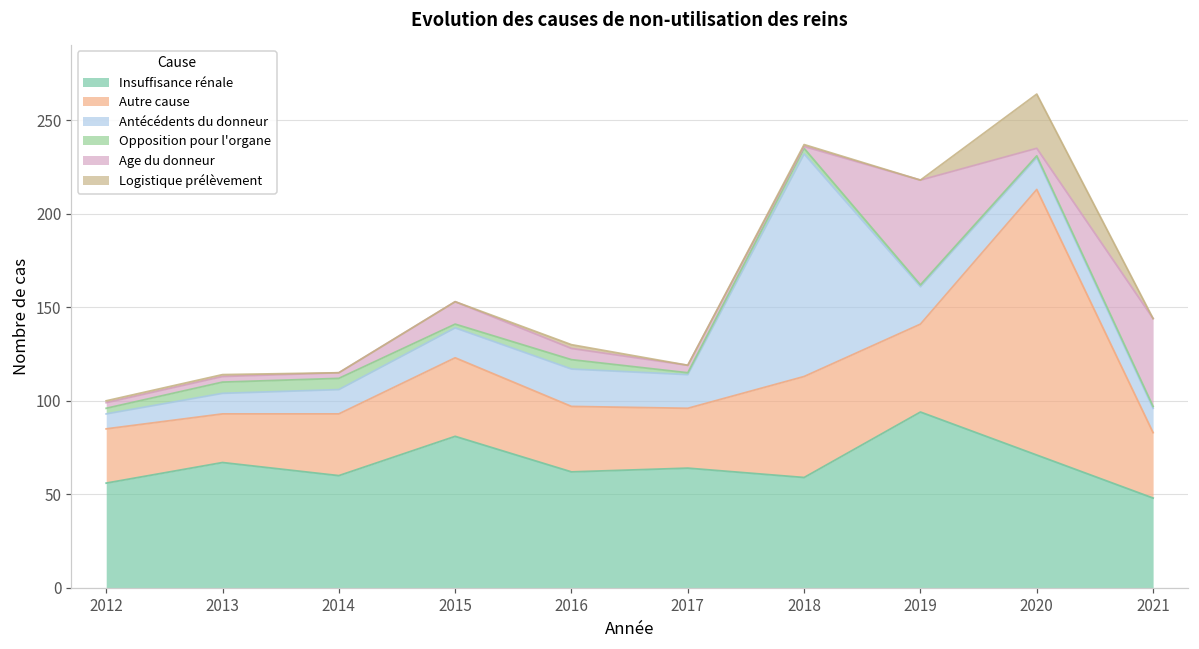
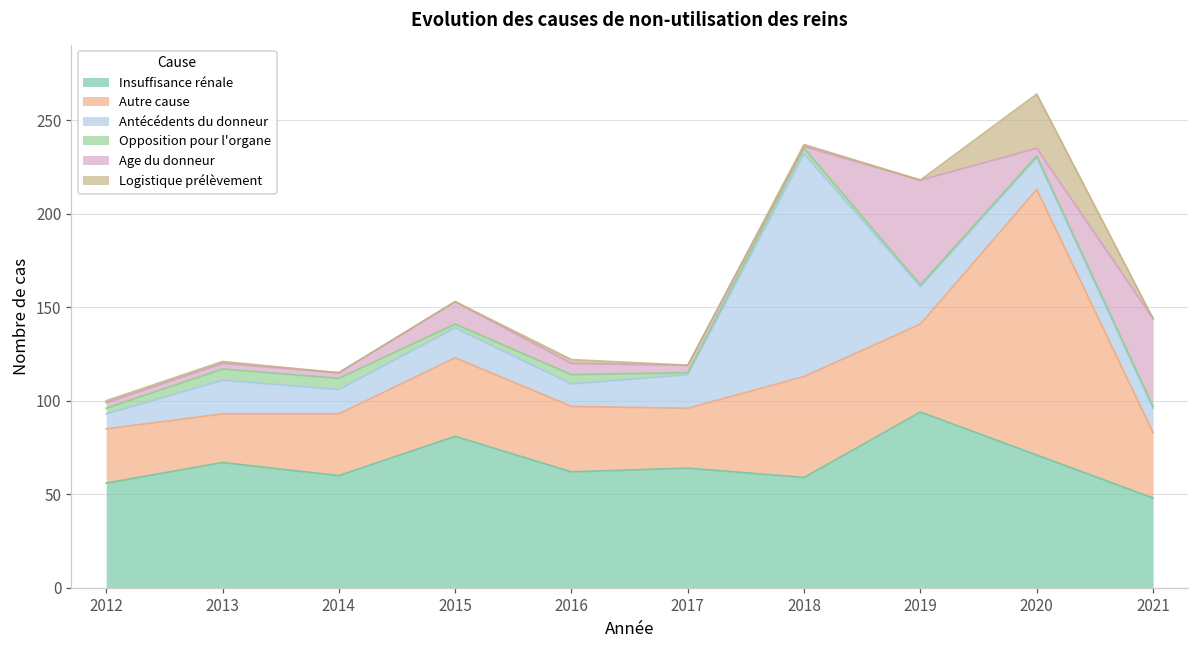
  {
    "Antécédents du donneur": {
      "2012": 8,
-     "2013": 11,
+     "2013": 18,
      "2014": 13,
      "2015": 16,
-     "2016": 20,
+     "2016": 12,
      "2018": 119
    },
    "Age du donneur": {
      "2016": 6,
      "2020": 4
    }
  }
